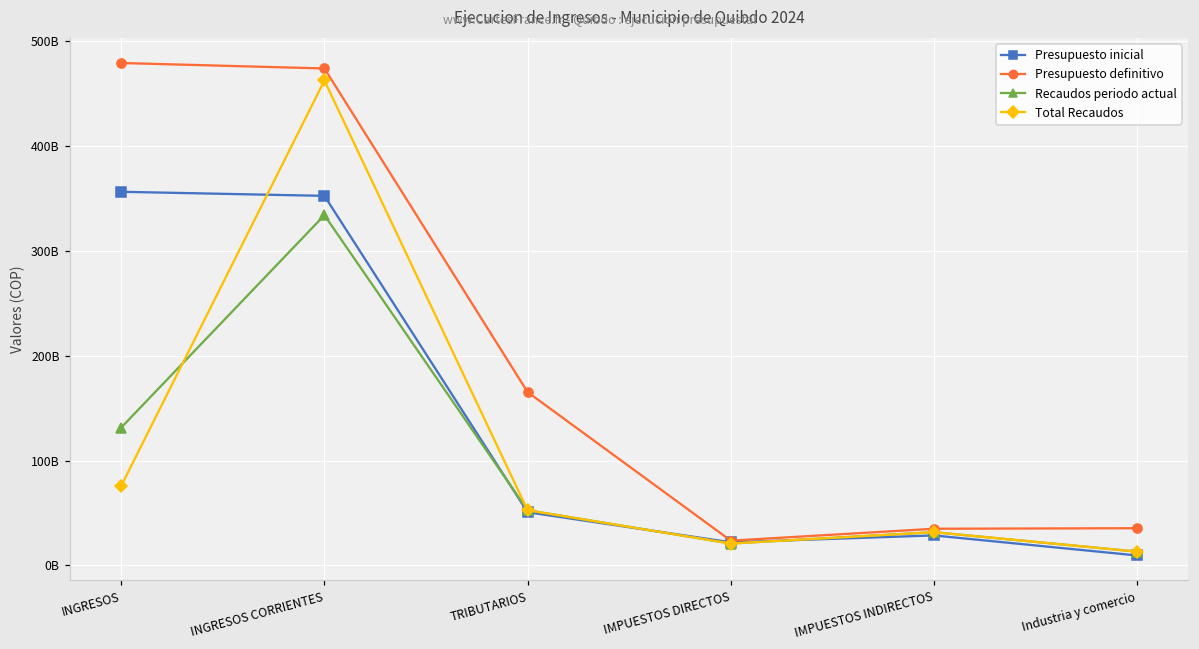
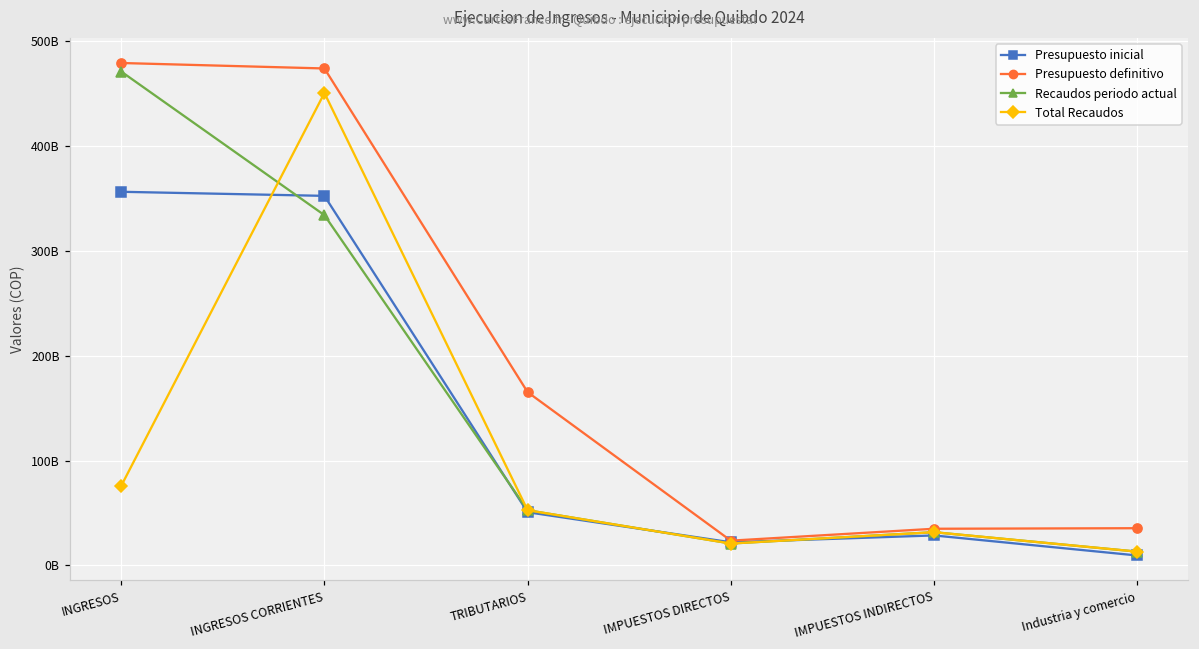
  {
    "Presupuesto inicial": {
      "INGRESOS": 360000000000,
      "INGRESOS CORRIENTES": 350000000000,
      "IMPUESTOS INDIRECTOS": 30000000000,
      "Industria y comercio": 10000000000
    },
    "Presupuesto definitivo": {
      "INGRESOS": 480000000000,
      "INGRESOS CORRIENTES": 470000000000,
      "TRIBUTARIOS": 170000000000,
      "IMPUESTOS INDIRECTOS": 30000000000,
      "Industria y comercio": 40000000000
    },
    "Recaudos periodo actual": {
-     "INGRESOS": 130000000000,
+     "INGRESOS": 470000000000,
      "INGRESOS CORRIENTES": 330000000000
    },
    "Total Recaudos": {
      "INGRESOS": 80000000000,
-     "INGRESOS CORRIENTES": 460000000000
+     "INGRESOS CORRIENTES": 450000000000
    }
  }
